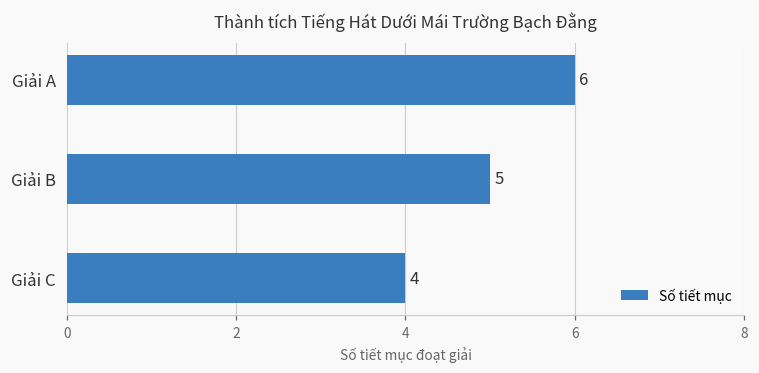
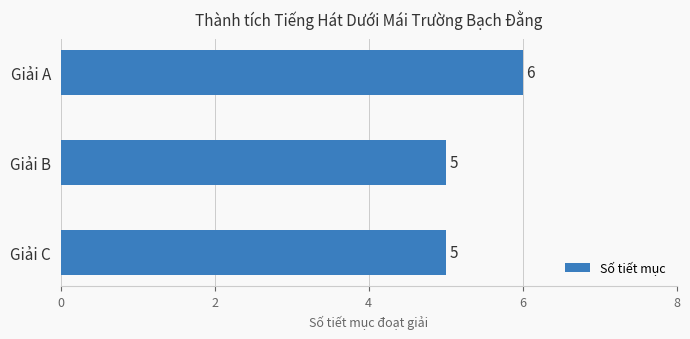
  {
    "Giải A": 6,
    "Giải B": 5,
-   "Giải C": 4
+   "Giải C": 5
  }
